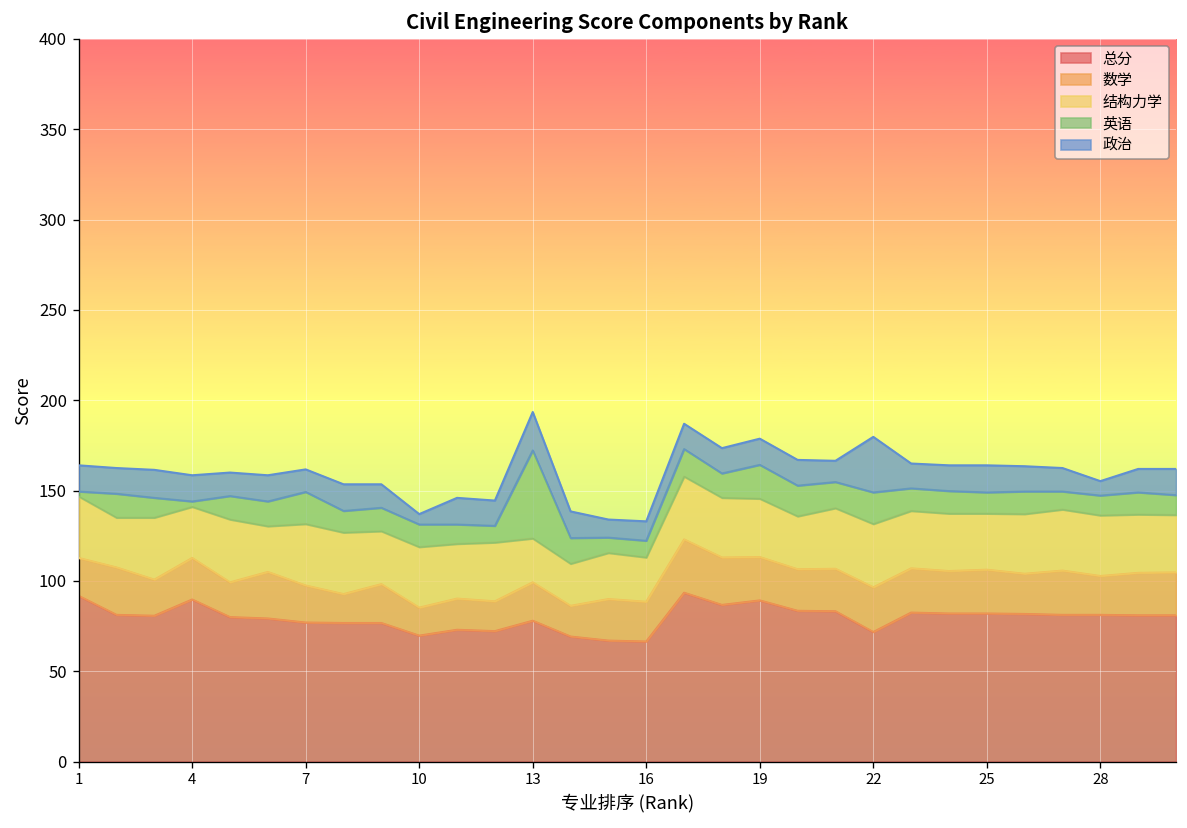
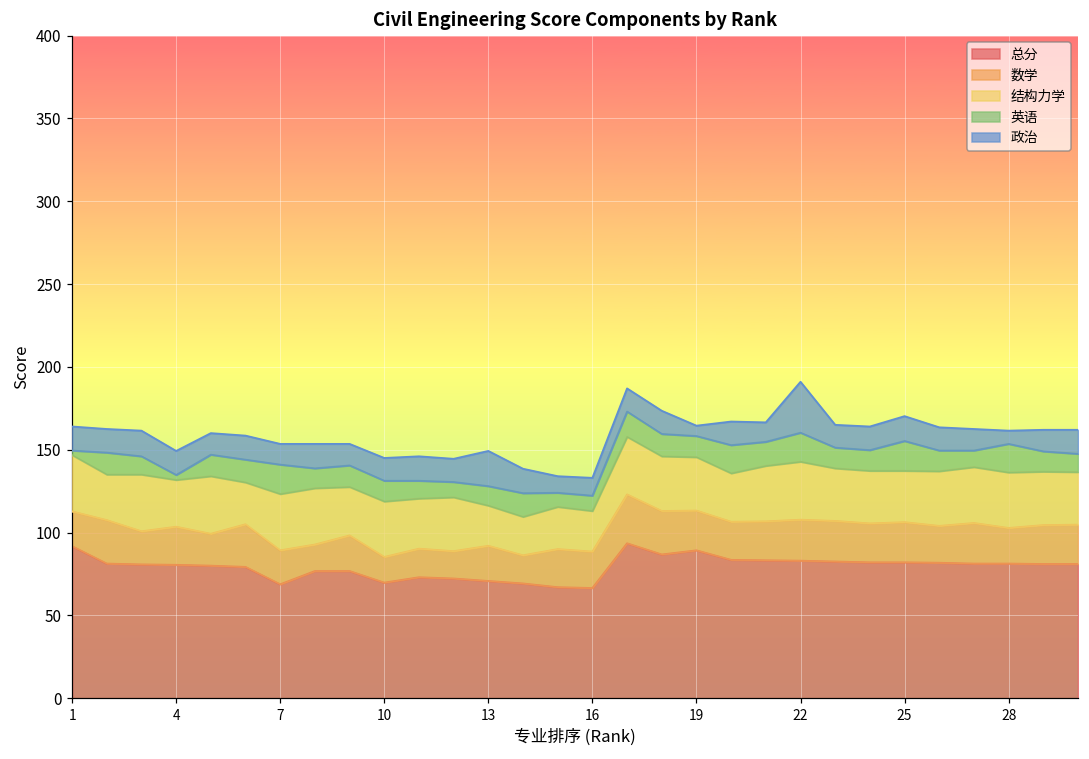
  {
    "总分": {
      "1": 92,
-     "4": 90,
-     "7": 77,
+     "4": 81,
+     "7": 69,
      "10": 70,
-     "13": 78,
+     "13": 71,
      "16": 67,
      "19": 89,
-     "22": 72,
+     "22": 83,
      "25": 82,
      "28": 81
    },
    "英语": {
      "1": 3,
      "4": 3,
      "7": 18,
      "10": 13,
-     "13": 49,
+     "13": 12,
      "16": 9,
-     "19": 19,
+     "19": 13,
      "22": 18,
-     "25": 12,
-     "28": 11
+     "25": 18,
+     "28": 17
    },
    "政治": {
      "1": 15,
      "4": 15,
      "7": 13,
-     "10": 6,
+     "10": 14,
      "13": 21,
      "16": 11,
-     "19": 15,
+     "19": 6,
      "22": 31,
      "25": 15,
      "28": 8
    }
  }
